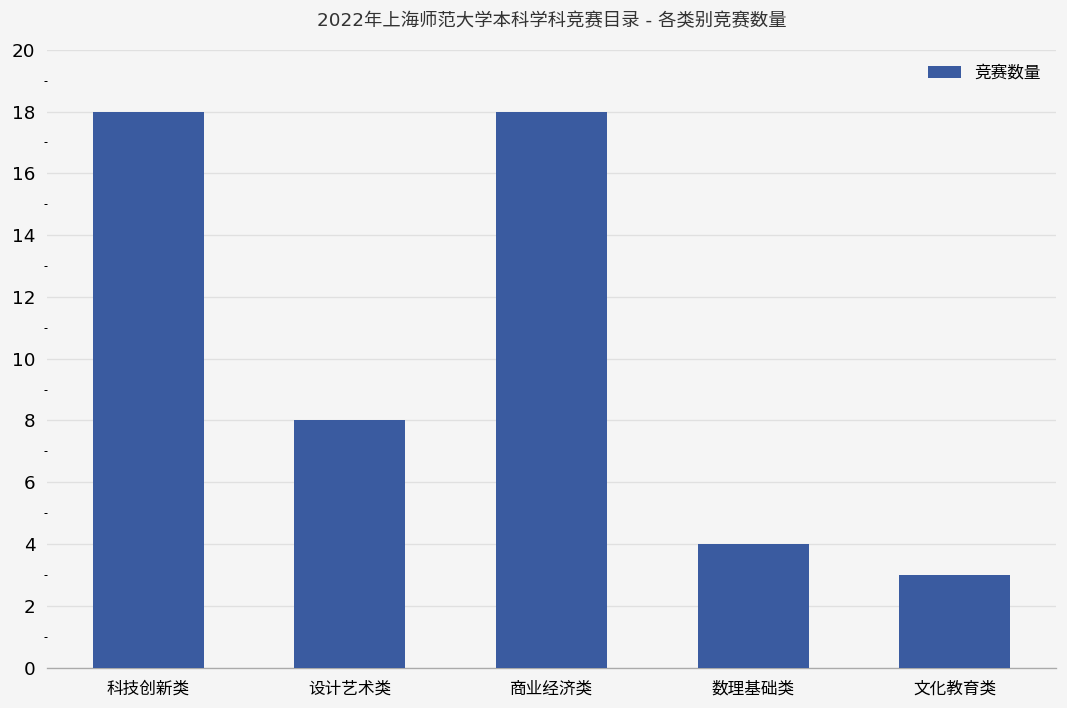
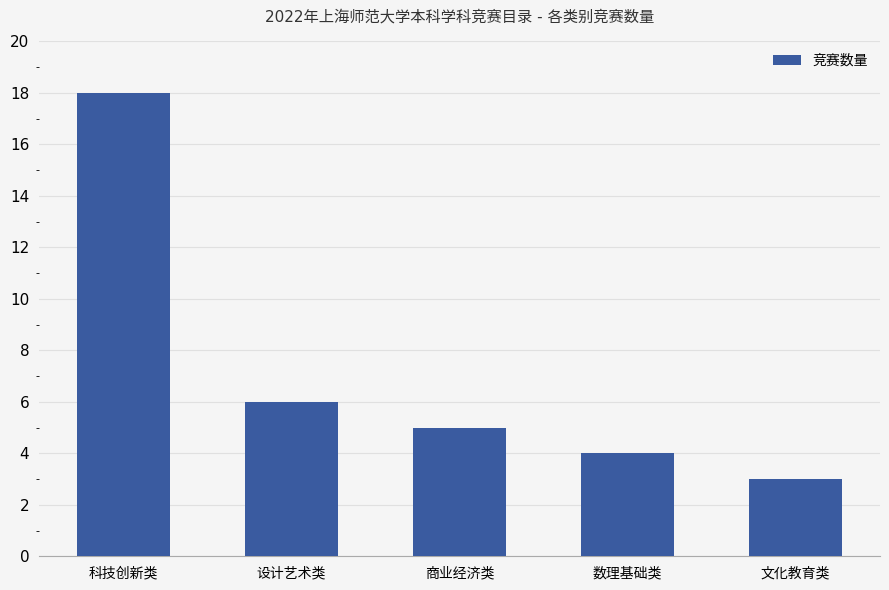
  {
    "科技创新类": 18,
-   "设计艺术类": 8,
-   "商业经济类": 18,
+   "设计艺术类": 6,
+   "商业经济类": 5,
    "数理基础类": 4,
    "文化教育类": 3
  }
